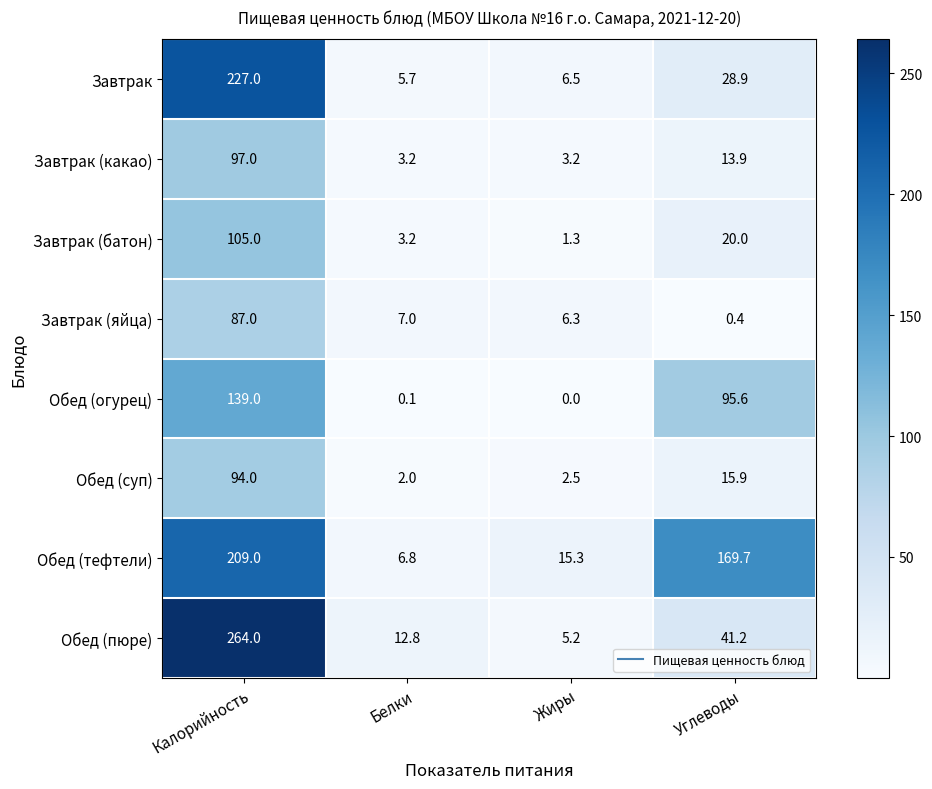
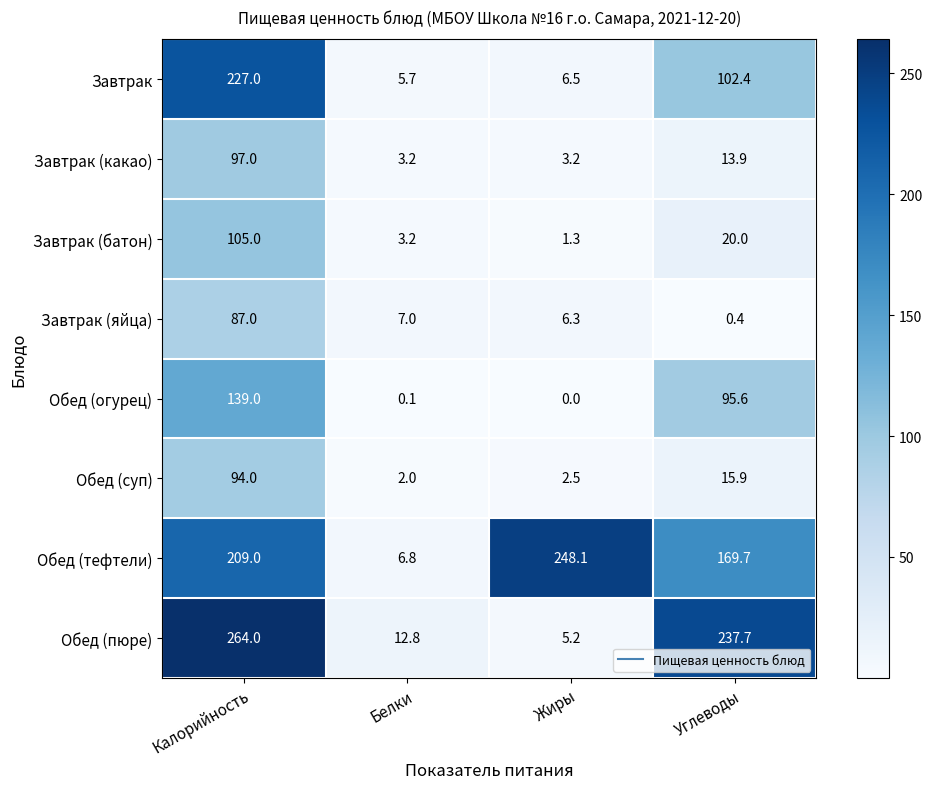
  {
    "Завтрак": {
      "Калорийность": 227.0,
      "Белки": 5.7,
      "Жиры": 6.5,
-     "Углеводы": 28.9
+     "Углеводы": 102.4
    },
    "Завтрак (какао)": {
      "Калорийность": 97.0,
      "Белки": 3.2,
      "Жиры": 3.2,
      "Углеводы": 13.9
    },
    "Завтрак (батон)": {
      "Калорийность": 105.0,
      "Белки": 3.2,
      "Жиры": 1.3,
      "Углеводы": 20.0
    },
    "Завтрак (яйца)": {
      "Калорийность": 87.0,
      "Белки": 7.0,
      "Жиры": 6.3,
      "Углеводы": 0.4
    },
    "Обед (огурец)": {
      "Калорийность": 139.0,
      "Белки": 0.1,
      "Жиры": 0.0,
      "Углеводы": 95.6
    },
    "Обед (суп)": {
      "Калорийность": 94.0,
      "Белки": 2.0,
      "Жиры": 2.5,
      "Углеводы": 15.9
    },
    "Обед (тефтели)": {
      "Калорийность": 209.0,
      "Белки": 6.8,
-     "Жиры": 15.3,
+     "Жиры": 248.1,
      "Углеводы": 169.7
    },
    "Обед (пюре)": {
      "Калорийность": 264.0,
      "Белки": 12.8,
      "Жиры": 5.2,
-     "Углеводы": 41.2
+     "Углеводы": 237.7
    }
  }
